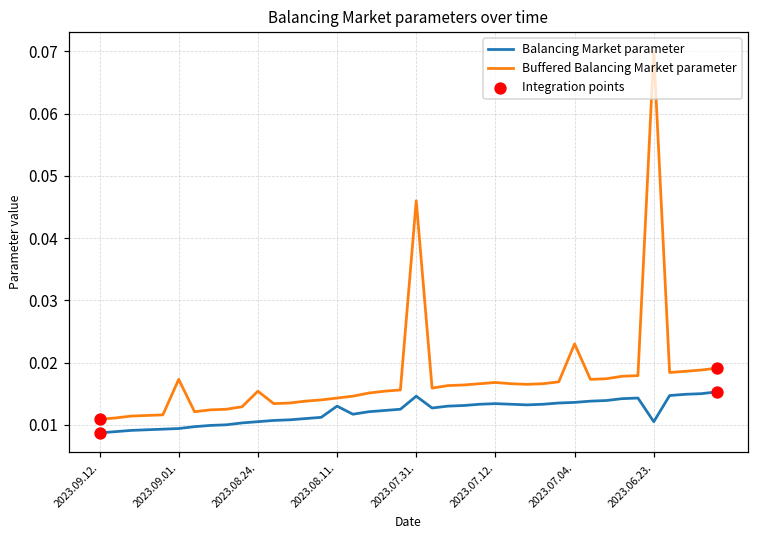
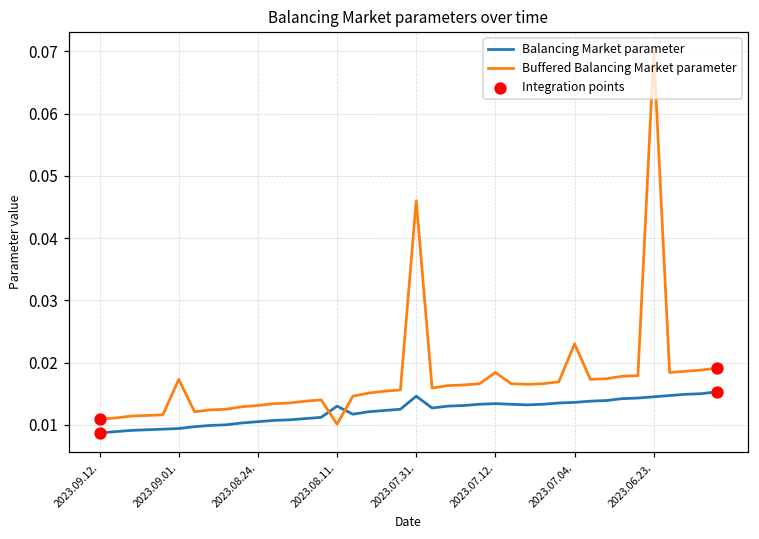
  {
    "Balancing Market parameter": {
      "2023.09.01.": 0.009,
      "2023.08.24.": 0.011,
      "2023.08.11.": 0.013,
      "2023.07.31.": 0.015,
      "2023.07.12.": 0.013,
      "2023.07.04.": 0.014,
-     "2023.06.23.": 0.011
+     "2023.06.23.": 0.015
    },
    "Buffered Balancing Market parameter": {
      "2023.09.01.": 0.017,
-     "2023.08.24.": 0.015,
-     "2023.08.11.": 0.014,
+     "2023.08.24.": 0.013,
+     "2023.08.11.": 0.010,
      "2023.07.31.": 0.046,
-     "2023.07.12.": 0.017,
+     "2023.07.12.": 0.018,
      "2023.07.04.": 0.023
    }
  }
